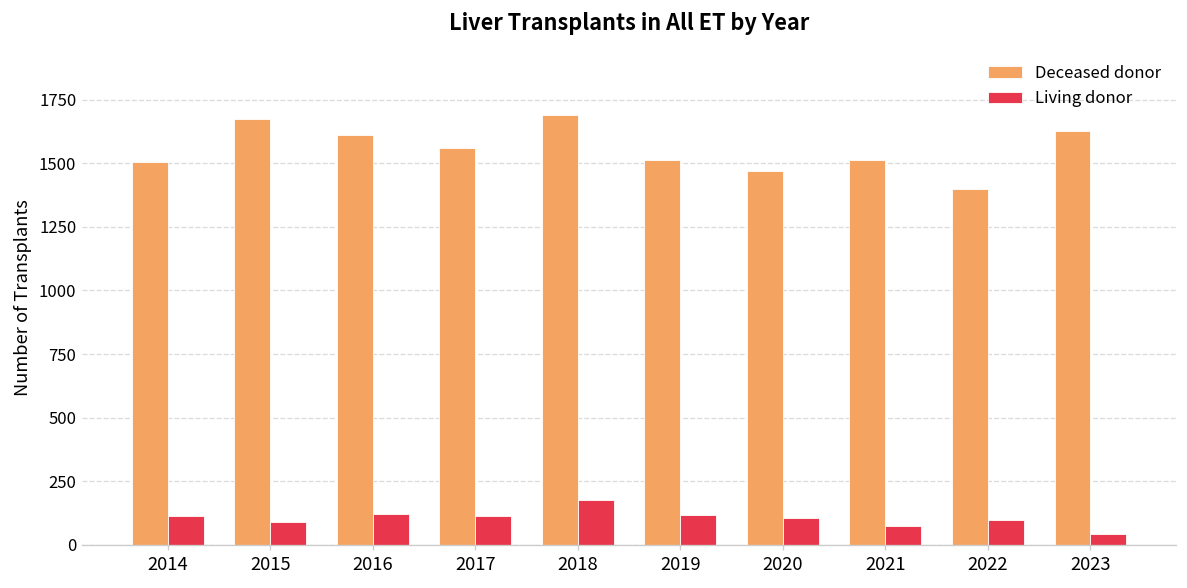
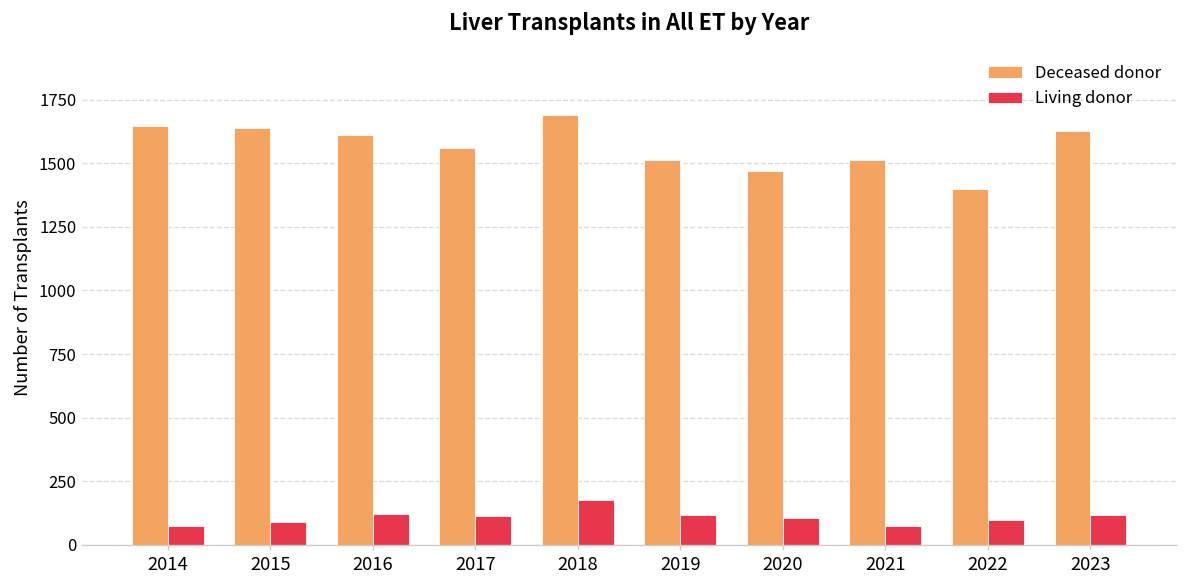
  {
    "Deceased donor": {
-     "2014": 1500,
-     "2015": 1680,
+     "2014": 1650,
+     "2015": 1640,
      "2016": 1610,
      "2017": 1560,
      "2018": 1690,
      "2019": 1510,
      "2020": 1470,
      "2021": 1510,
      "2022": 1400,
      "2023": 1630
    },
    "Living donor": {
-     "2014": 110,
+     "2014": 70,
      "2015": 90,
      "2016": 120,
      "2017": 110,
      "2018": 180,
      "2019": 120,
      "2020": 110,
      "2021": 70,
      "2022": 100,
-     "2023": 40
+     "2023": 120
    }
  }
